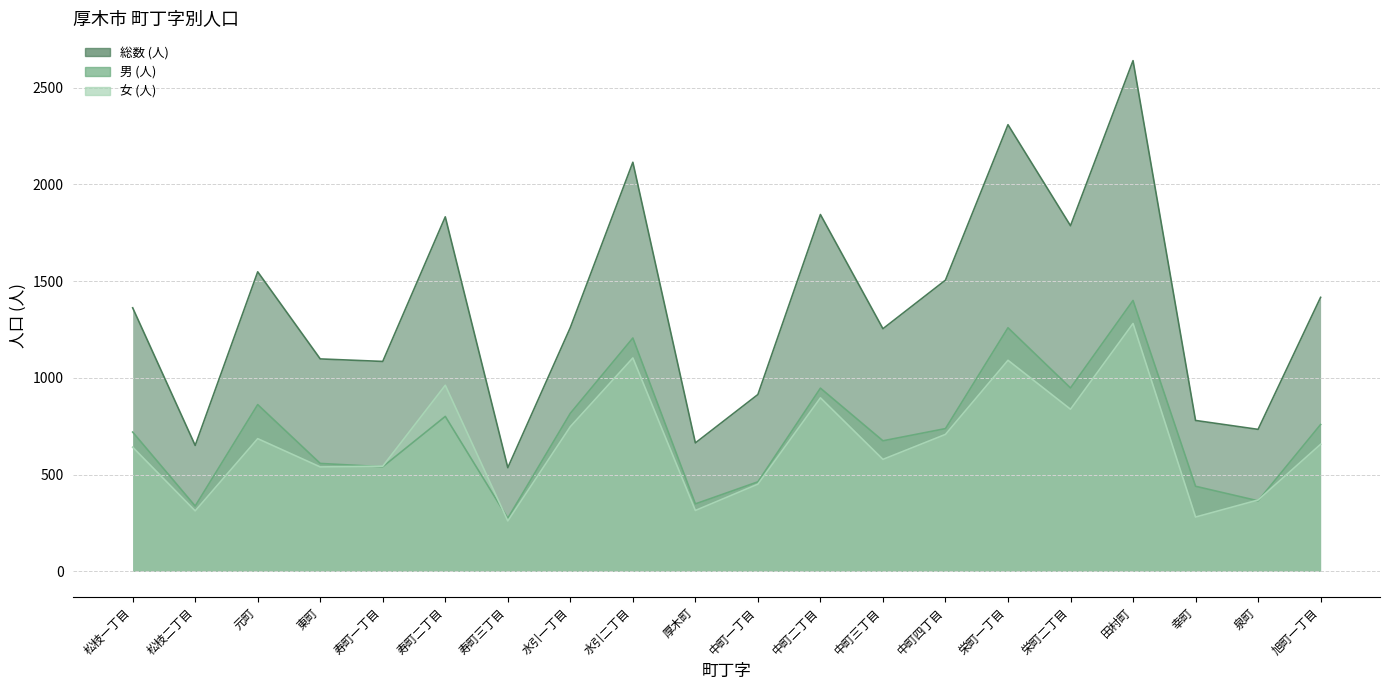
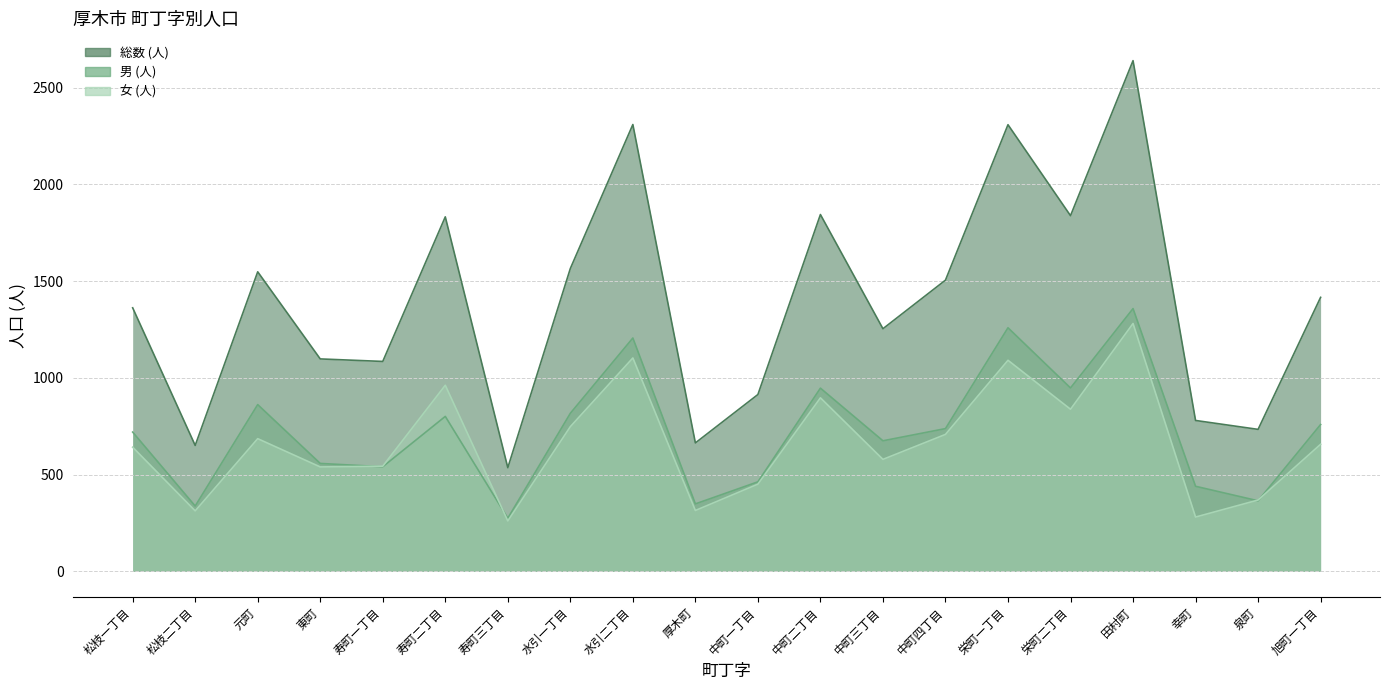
  {
    "総数 (人)": {
      "松枝一丁目": 1360,
      "松枝二丁目": 650,
      "元町": 1550,
      "東町": 1100,
      "寿町一丁目": 1090,
      "寿町二丁目": 1830,
      "寿町三丁目": 540,
-     "水引一丁目": 1260,
-     "水引二丁目": 2110,
+     "水引一丁目": 1570,
+     "水引二丁目": 2310,
      "厚木町": 660,
      "中町一丁目": 910,
      "中町二丁目": 1840,
      "中町三丁目": 1250,
      "中町四丁目": 1510,
      "栄町一丁目": 2310,
-     "栄町二丁目": 1790,
+     "栄町二丁目": 1840,
      "田村町": 2640,
      "幸町": 780,
      "泉町": 730,
      "旭町一丁目": 1420
    },
    "男 (人)": {
      "松枝一丁目": 720,
      "松枝二丁目": 340,
      "元町": 860,
      "東町": 560,
      "寿町二丁目": 800,
      "寿町三丁目": 280,
      "水引一丁目": 820,
      "水引二丁目": 1210,
      "厚木町": 350,
      "中町二丁目": 950,
      "中町三丁目": 680,
      "中町四丁目": 740,
      "栄町一丁目": 1260,
      "栄町二丁目": 950,
-     "田村町": 1400,
+     "田村町": 1360,
      "幸町": 440,
      "旭町一丁目": 760
    },
    "女 (人)": {
      "松枝一丁目": 640,
      "松枝二丁目": 310,
      "元町": 690,
      "東町": 540,
      "寿町二丁目": 960,
      "寿町三丁目": 260,
      "水引一丁目": 750,
      "水引二丁目": 1100,
      "厚木町": 320,
      "中町二丁目": 900,
      "中町三丁目": 580,
      "中町四丁目": 710,
      "栄町一丁目": 1090,
      "栄町二丁目": 840,
      "田村町": 1280,
      "幸町": 280,
      "旭町一丁目": 660
    }
  }
